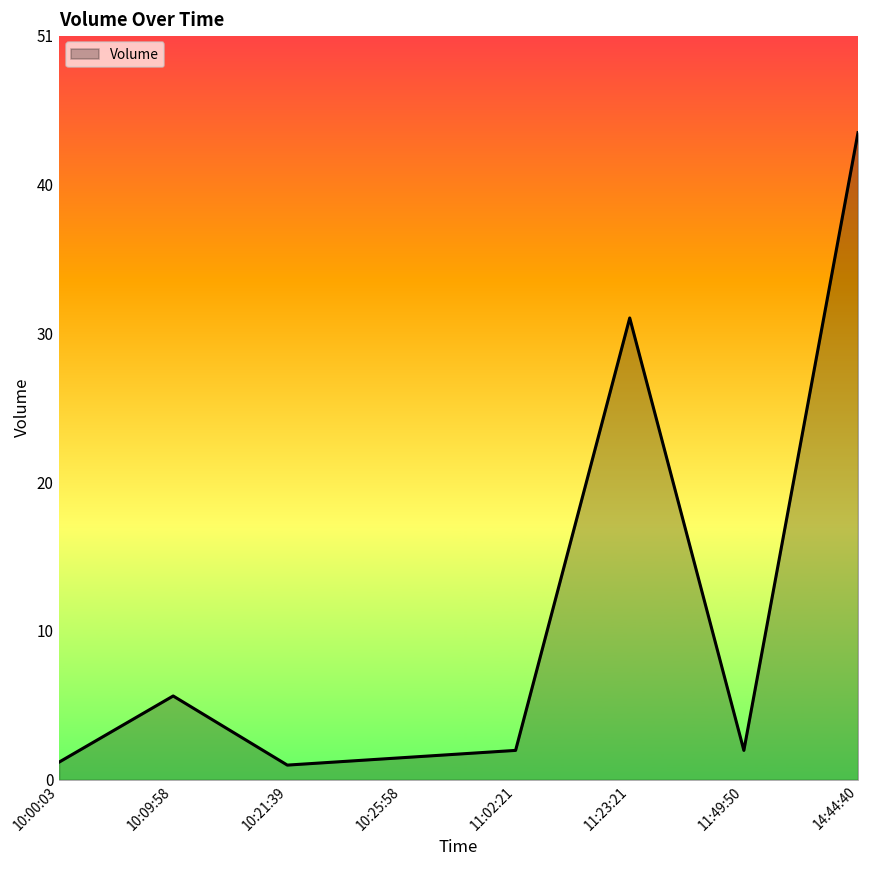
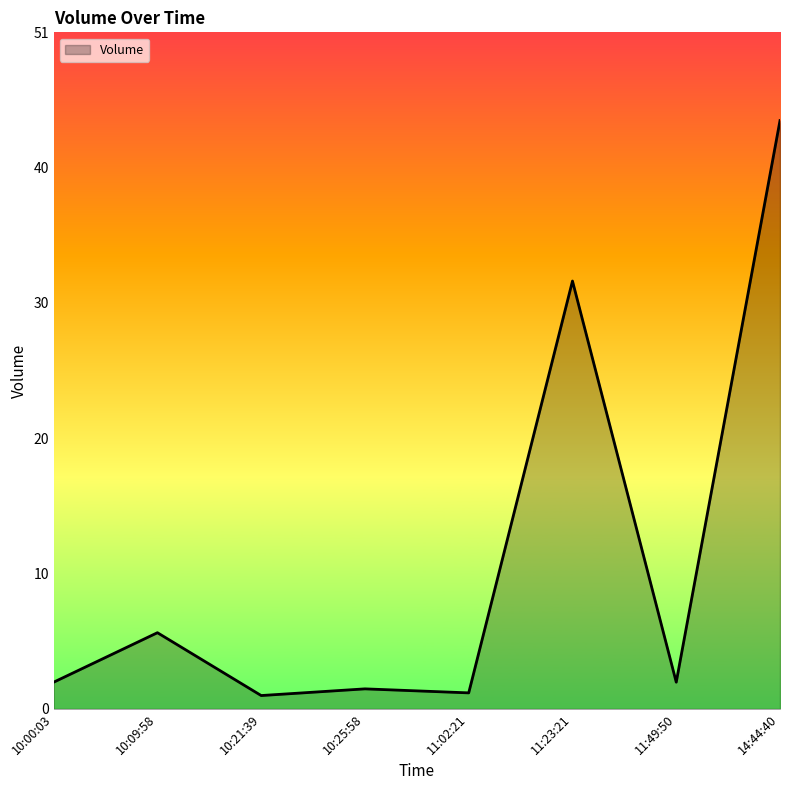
  {
-   "10:00:03": 1.2,
+   "10:00:03": 2.0,
    "10:09:58": 5.7,
    "10:21:39": 1.0,
    "10:25:58": 1.5,
-   "11:02:21": 2.0,
-   "11:23:21": 31.4,
+   "11:02:21": 1.2,
+   "11:23:21": 32.0,
    "11:49:50": 2.0,
    "14:44:40": 44.0
  }
